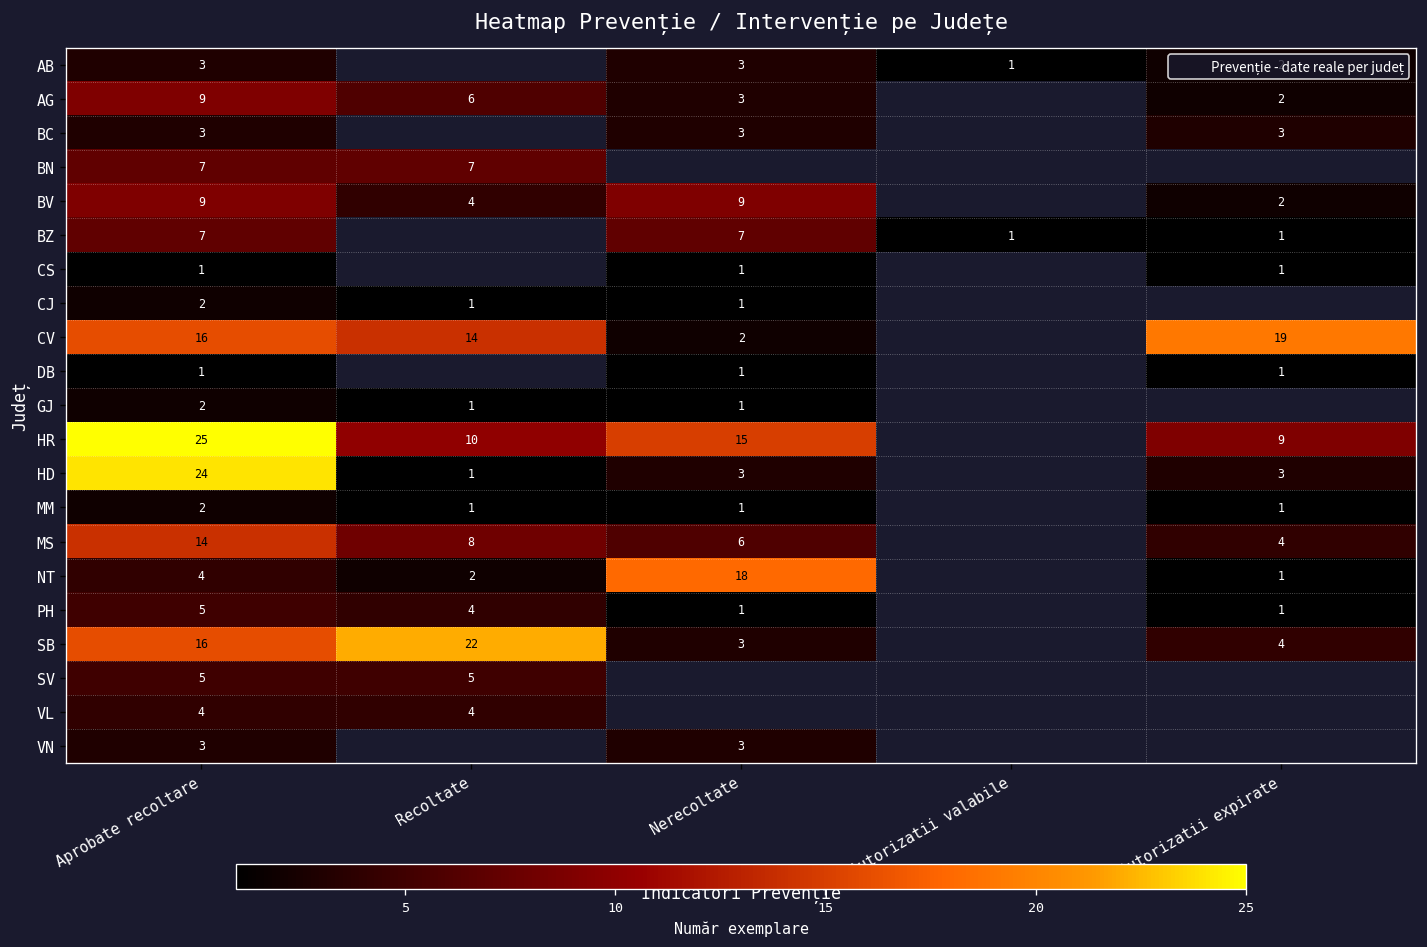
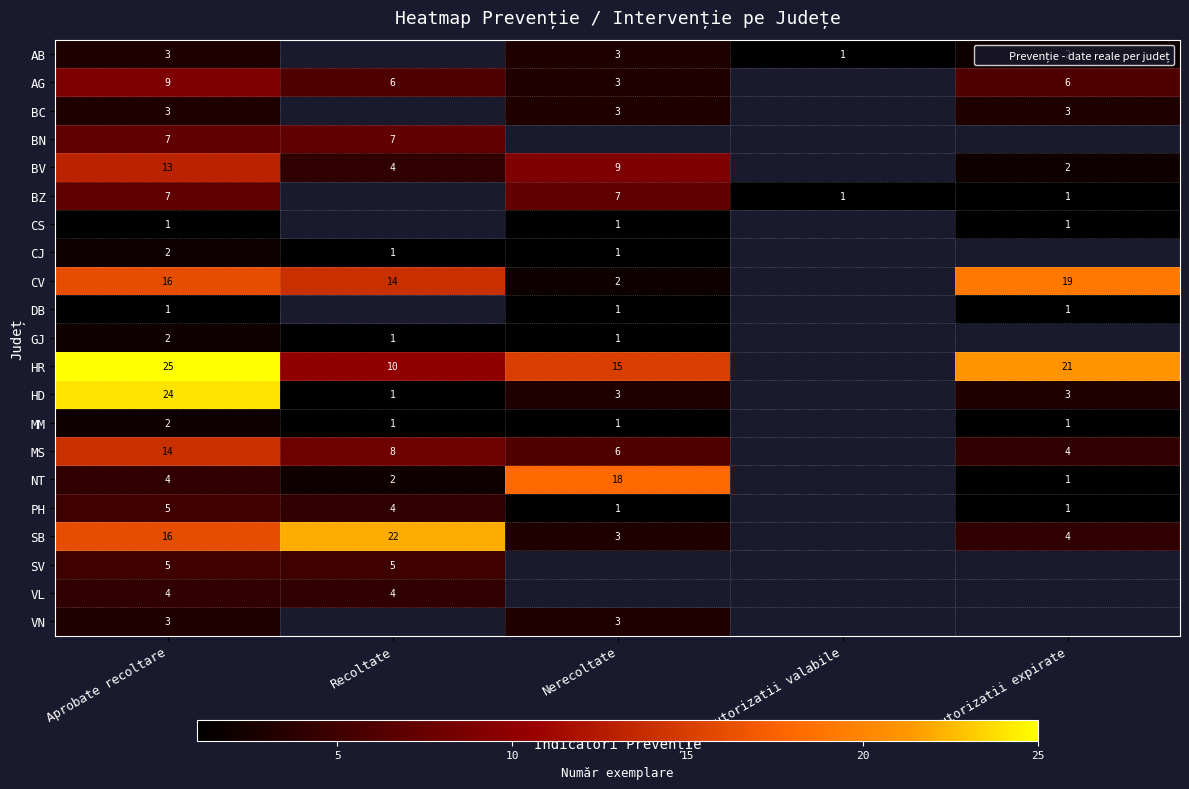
  {
    "AB": {
      "Aprobate recoltare": 3,
      "Nerecoltate": 3,
      "Autorizatii valabile": 1
    },
    "AG": {
      "Aprobate recoltare": 9,
      "Recoltate": 6,
      "Nerecoltate": 3,
-     "Autorizatii expirate": 2
+     "Autorizatii expirate": 6
    },
    "BC": {
      "Aprobate recoltare": 3,
      "Nerecoltate": 3,
      "Autorizatii expirate": 3
    },
    "BN": {
      "Aprobate recoltare": 7,
      "Recoltate": 7
    },
    "BV": {
-     "Aprobate recoltare": 9,
+     "Aprobate recoltare": 13,
      "Recoltate": 4,
      "Nerecoltate": 9,
      "Autorizatii expirate": 2
    },
    "BZ": {
      "Aprobate recoltare": 7,
      "Nerecoltate": 7,
      "Autorizatii valabile": 1,
      "Autorizatii expirate": 1
    },
    "CS": {
      "Aprobate recoltare": 1,
      "Nerecoltate": 1,
      "Autorizatii expirate": 1
    },
    "CJ": {
      "Aprobate recoltare": 2,
      "Recoltate": 1,
      "Nerecoltate": 1
    },
    "CV": {
      "Aprobate recoltare": 16,
      "Recoltate": 14,
      "Nerecoltate": 2,
      "Autorizatii expirate": 19
    },
    "DB": {
      "Aprobate recoltare": 1,
      "Nerecoltate": 1,
      "Autorizatii expirate": 1
    },
    "GJ": {
      "Aprobate recoltare": 2,
      "Recoltate": 1,
      "Nerecoltate": 1
    },
    "HR": {
      "Aprobate recoltare": 25,
      "Recoltate": 10,
      "Nerecoltate": 15,
-     "Autorizatii expirate": 9
+     "Autorizatii expirate": 21
    },
    "HD": {
      "Aprobate recoltare": 24,
      "Recoltate": 1,
      "Nerecoltate": 3,
      "Autorizatii expirate": 3
    },
    "MM": {
      "Aprobate recoltare": 2,
      "Recoltate": 1,
      "Nerecoltate": 1,
      "Autorizatii expirate": 1
    },
    "MS": {
      "Aprobate recoltare": 14,
      "Recoltate": 8,
      "Nerecoltate": 6,
      "Autorizatii expirate": 4
    },
    "NT": {
      "Aprobate recoltare": 4,
      "Recoltate": 2,
      "Nerecoltate": 18,
      "Autorizatii expirate": 1
    },
    "PH": {
      "Aprobate recoltare": 5,
      "Recoltate": 4,
      "Nerecoltate": 1,
      "Autorizatii expirate": 1
    },
    "SB": {
      "Aprobate recoltare": 16,
      "Recoltate": 22,
      "Nerecoltate": 3,
      "Autorizatii expirate": 4
    },
    "SV": {
      "Aprobate recoltare": 5,
      "Recoltate": 5
    },
    "VL": {
      "Aprobate recoltare": 4,
      "Recoltate": 4
    },
    "VN": {
      "Aprobate recoltare": 3,
      "Nerecoltate": 3
    }
  }
